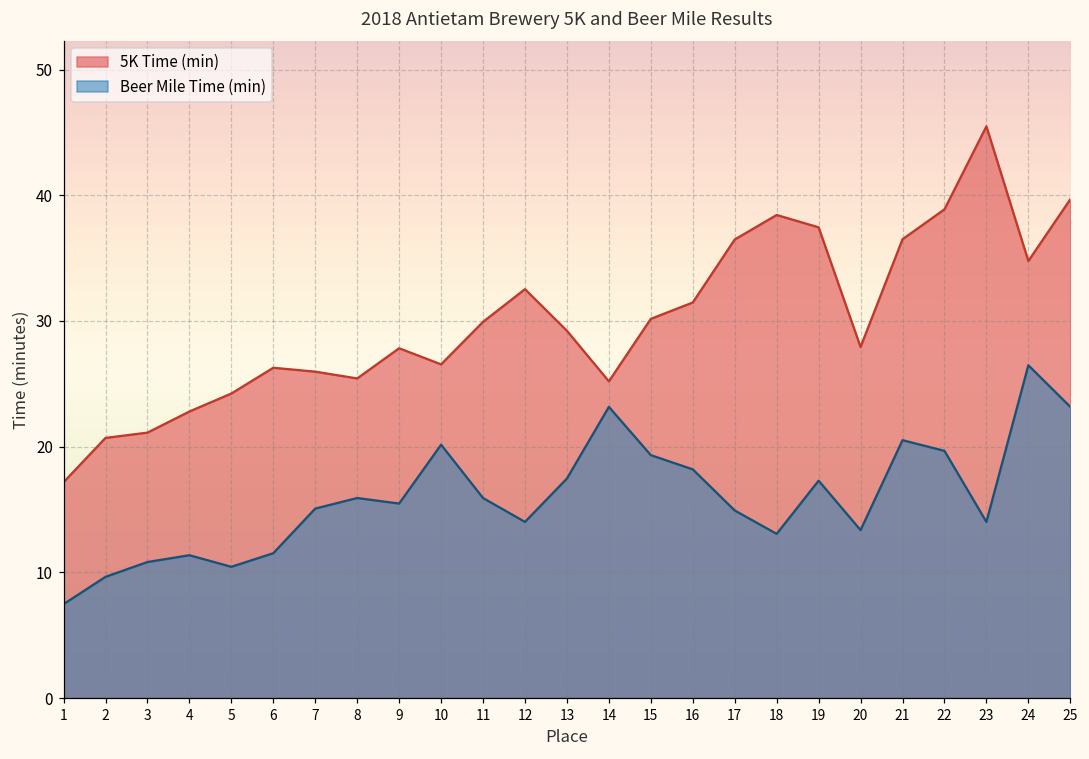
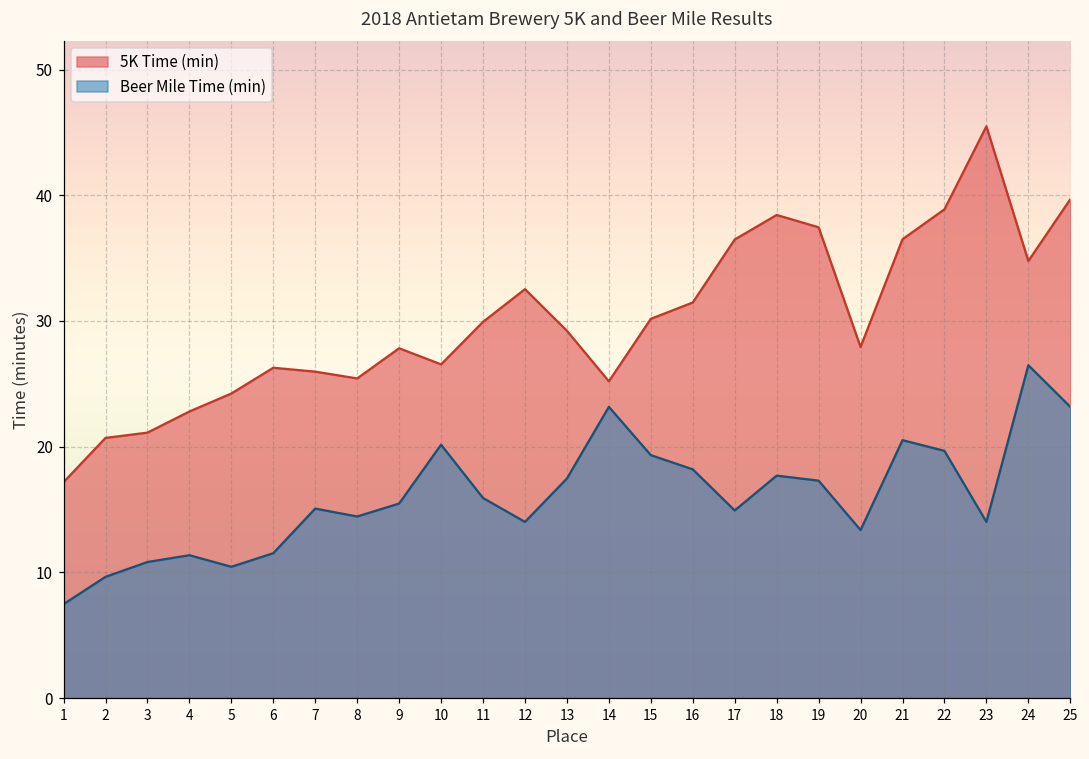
  {
    "5K Time (min)": {
      "1": 17.2,
      "2": 20.7,
      "3": 21.1,
      "4": 22.8,
      "5": 24.2,
      "6": 26.3,
      "7": 26.0,
      "8": 25.4,
      "9": 27.8,
      "10": 26.6,
      "11": 29.9,
      "12": 32.5,
      "13": 29.2,
      "14": 25.2,
      "15": 30.2,
      "16": 31.5,
      "17": 36.5,
      "18": 38.4,
      "19": 37.5,
      "20": 27.9,
      "21": 36.5,
      "22": 38.9,
      "23": 45.5,
      "24": 34.8,
      "25": 39.7
    },
    "Beer Mile Time (min)": {
      "1": 7.5,
      "2": 9.7,
      "3": 10.8,
      "4": 11.4,
      "5": 10.5,
      "6": 11.5,
      "7": 15.1,
-     "8": 15.9,
+     "8": 14.5,
      "9": 15.5,
      "10": 20.2,
      "11": 15.9,
      "12": 14.0,
      "13": 17.5,
      "14": 23.2,
      "15": 19.3,
      "16": 18.2,
      "17": 14.9,
-     "18": 13.1,
+     "18": 17.7,
      "19": 17.3,
      "20": 13.4,
      "21": 20.5,
      "22": 19.7,
      "23": 14.0,
      "24": 26.5,
      "25": 23.2
    }
  }
